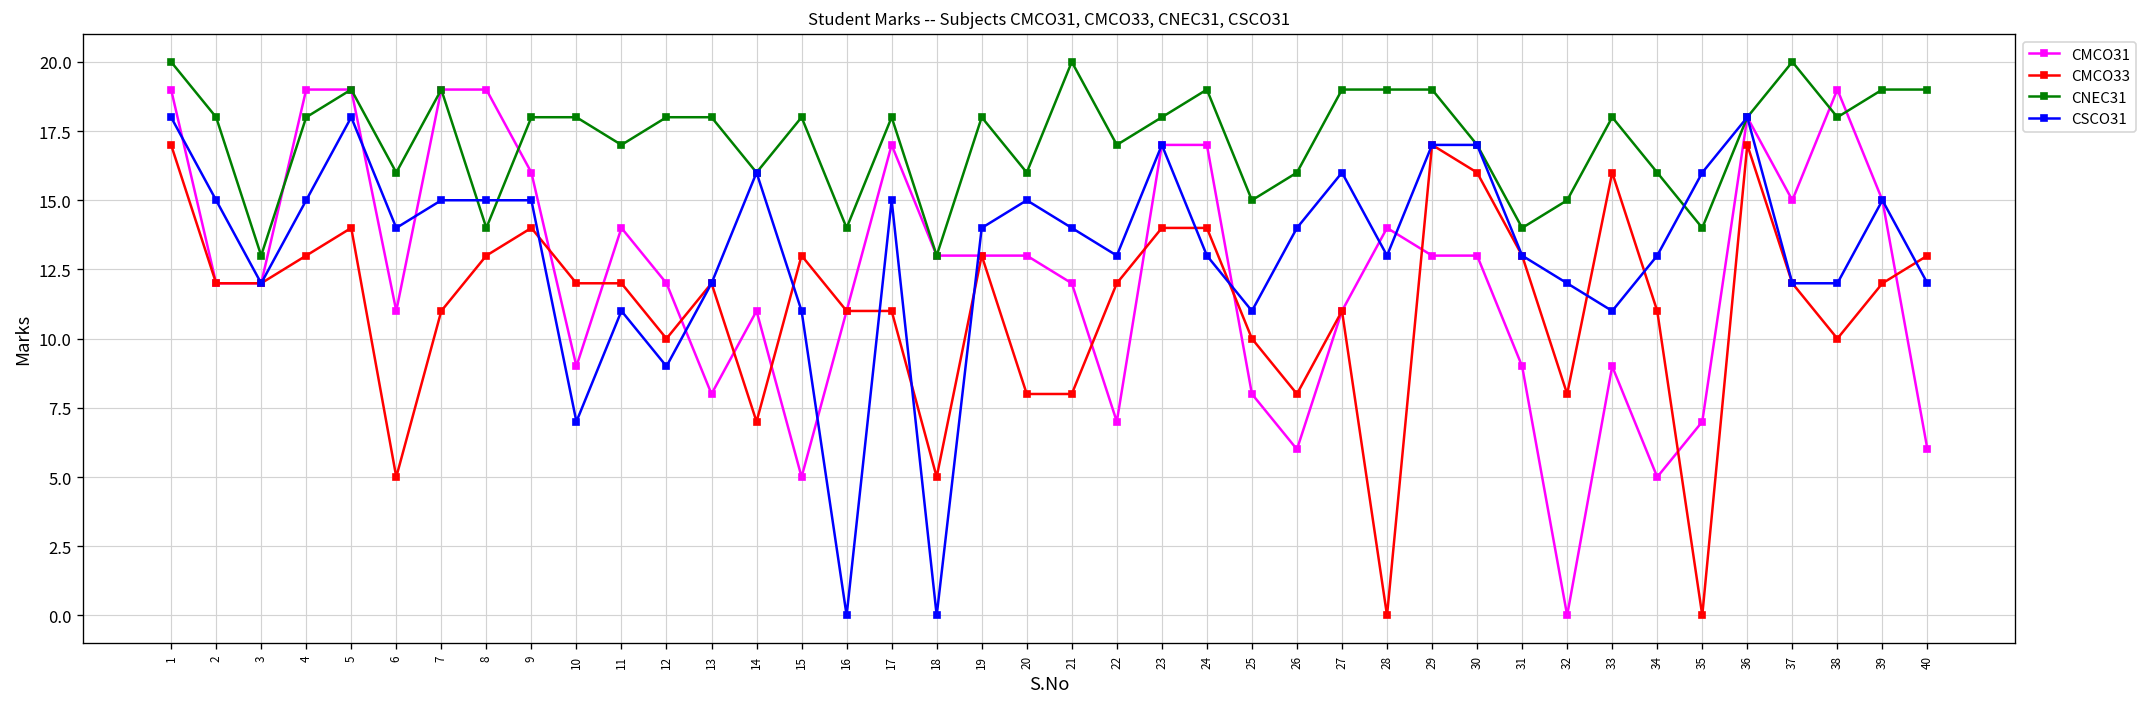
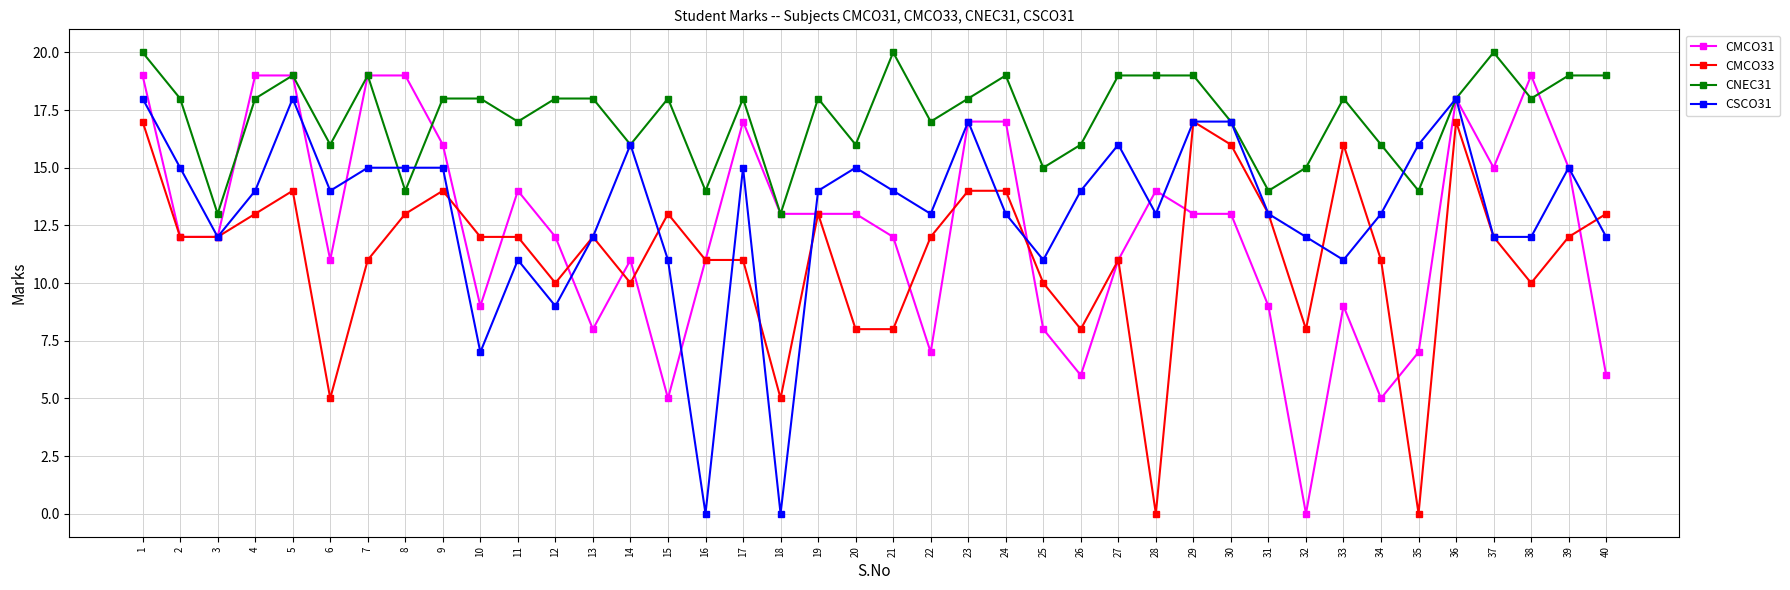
  {
    "CMCO31": {
      "1": 19,
      "4": 19,
      "6": 11,
      "8": 19,
      "9": 16,
      "10": 9,
      "11": 14,
      "12": 12,
      "13": 8,
      "14": 11,
      "15": 5,
      "17": 17,
      "20": 13,
      "21": 12,
      "22": 7,
      "24": 17,
      "25": 8,
      "26": 6,
      "28": 14,
      "29": 13,
      "30": 13,
      "31": 9,
      "32": 0,
      "33": 9,
      "34": 5,
      "35": 7,
      "37": 15,
      "38": 19,
      "40": 6
    },
    "CMCO33": {
      "1": 17,
      "4": 13,
      "5": 14,
      "6": 5,
      "7": 11,
      "8": 13,
      "9": 14,
      "10": 12,
      "11": 12,
      "12": 10,
-     "14": 7,
+     "14": 10,
      "15": 13,
      "17": 11,
      "18": 5,
      "20": 8,
      "21": 8,
      "22": 12,
      "23": 14,
      "24": 14,
      "25": 10,
      "26": 8,
      "28": 0,
      "30": 16,
      "32": 8,
      "33": 16,
      "34": 11,
      "35": 0,
      "36": 17,
      "38": 10,
      "39": 12,
      "40": 13
    },
    "CNEC31": {
      "1": 20,
      "2": 18,
      "3": 13,
      "4": 18,
      "6": 16,
      "8": 14,
      "9": 18,
      "10": 18,
      "11": 17,
      "12": 18,
      "13": 18,
      "15": 18,
      "16": 14,
      "17": 18,
      "19": 18,
      "20": 16,
      "21": 20,
      "22": 17,
      "23": 18,
      "24": 19,
      "25": 15,
      "26": 16,
      "27": 19,
      "28": 19,
      "29": 19,
      "31": 14,
      "32": 15,
      "33": 18,
      "34": 16,
      "35": 14,
      "37": 20,
      "38": 18,
      "39": 19,
      "40": 19
    },
    "CSCO31": {
      "1": 18,
      "2": 15,
-     "4": 15,
+     "4": 14,
      "5": 18,
      "6": 14,
      "7": 15,
      "8": 15,
      "9": 15,
      "10": 7,
      "11": 11,
      "12": 9,
      "15": 11,
      "16": 0,
      "17": 15,
      "18": 0,
      "19": 14,
      "20": 15,
      "21": 14,
      "22": 13,
      "24": 13,
      "25": 11,
      "26": 14,
      "27": 16,
      "28": 13,
      "32": 12,
      "33": 11,
      "34": 13,
      "35": 16,
      "38": 12,
      "40": 12
    }
  }
